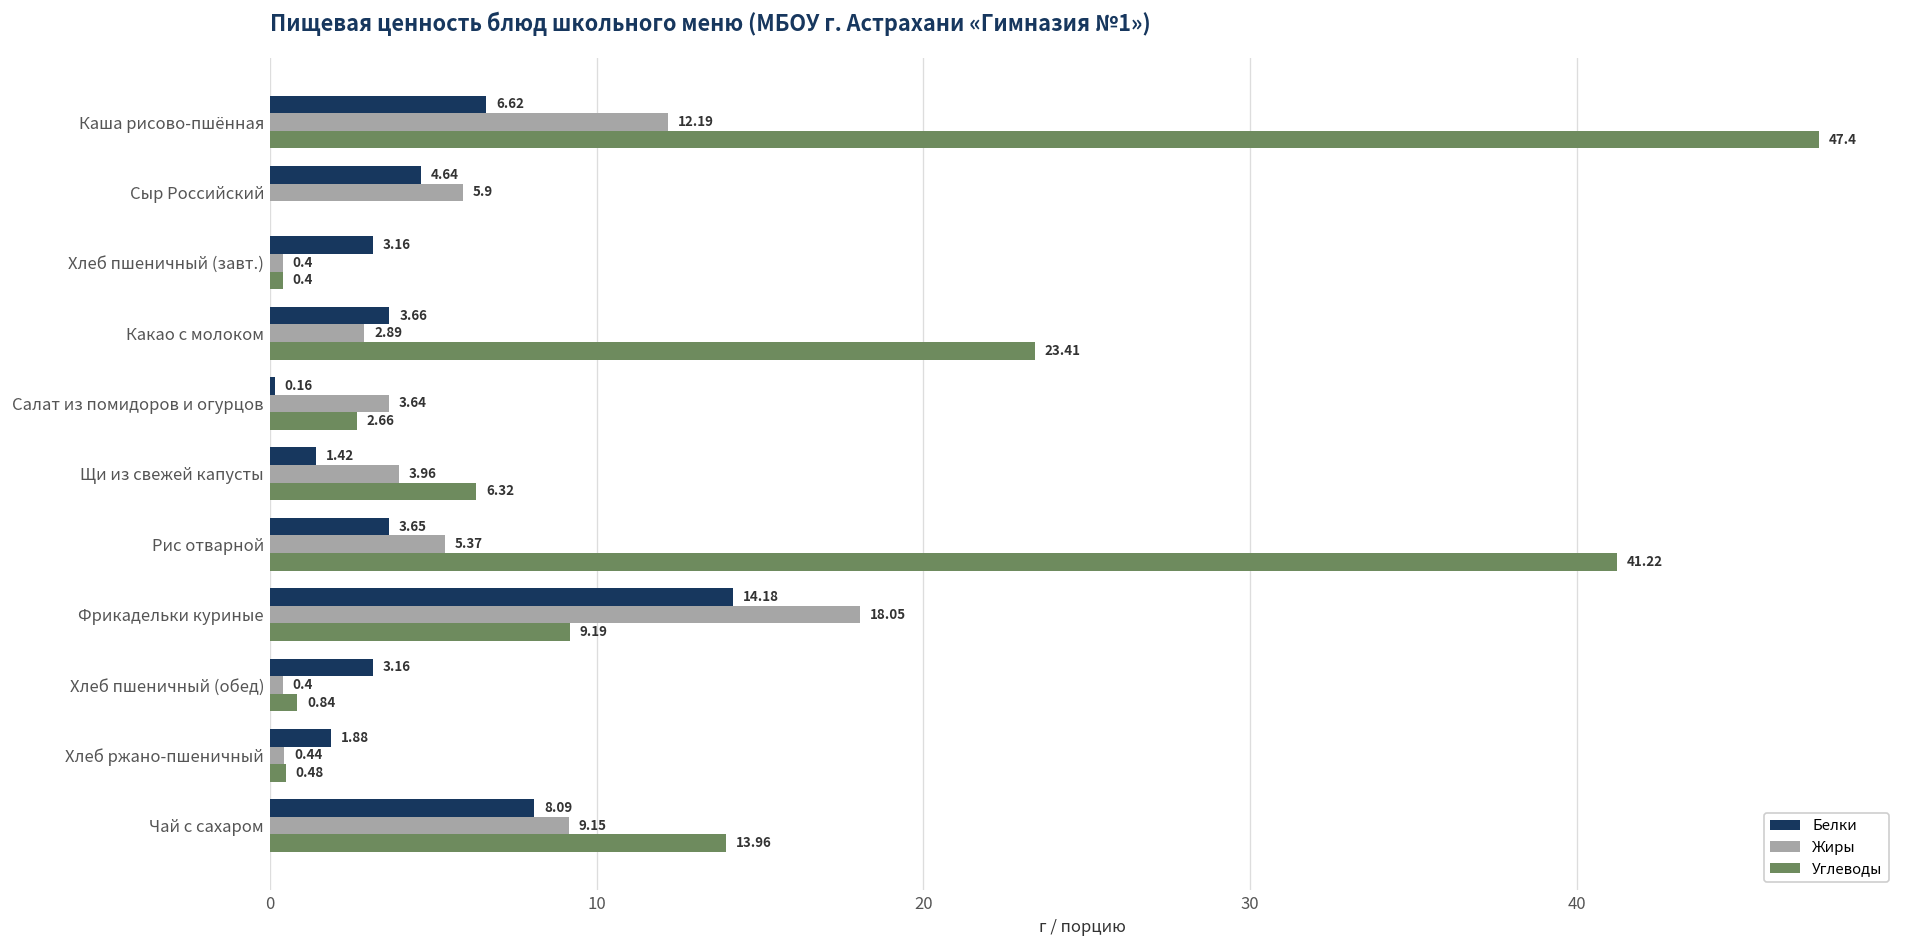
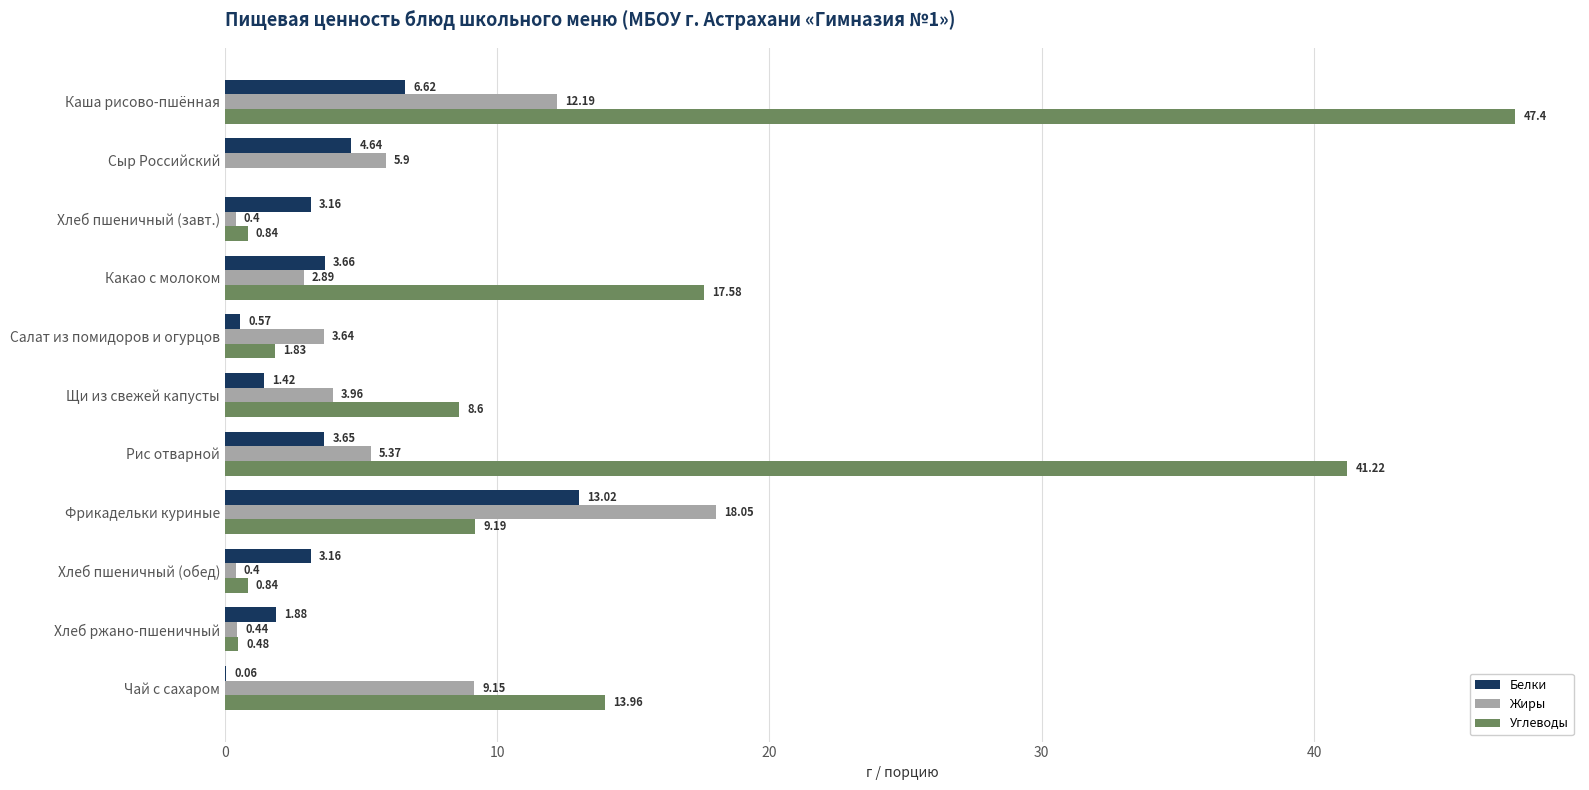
  {
    "Белки": {
      "Каша рисово-пшённая": 6.62,
      "Сыр Российский": 4.64,
      "Хлеб пшеничный (завт.)": 3.16,
      "Какао с молоком": 3.66,
-     "Салат из помидоров и огурцов": 0.16,
+     "Салат из помидоров и огурцов": 0.57,
      "Щи из свежей капусты": 1.42,
      "Рис отварной": 3.65,
-     "Фрикадельки куриные": 14.18,
+     "Фрикадельки куриные": 13.02,
      "Хлеб пшеничный (обед)": 3.16,
      "Хлеб ржано-пшеничный": 1.88,
-     "Чай с сахаром": 8.09
+     "Чай с сахаром": 0.06
    },
    "Жиры": {
      "Каша рисово-пшённая": 12.19,
      "Сыр Российский": 5.9,
      "Хлеб пшеничный (завт.)": 0.4,
      "Какао с молоком": 2.89,
      "Салат из помидоров и огурцов": 3.64,
      "Щи из свежей капусты": 3.96,
      "Рис отварной": 5.37,
      "Фрикадельки куриные": 18.05,
      "Хлеб пшеничный (обед)": 0.4,
      "Хлеб ржано-пшеничный": 0.44,
      "Чай с сахаром": 9.15
    },
    "Углеводы": {
      "Каша рисово-пшённая": 47.4,
-     "Хлеб пшеничный (завт.)": 0.4,
-     "Какао с молоком": 23.41,
-     "Салат из помидоров и огурцов": 2.66,
-     "Щи из свежей капусты": 6.32,
+     "Хлеб пшеничный (завт.)": 0.84,
+     "Какао с молоком": 17.58,
+     "Салат из помидоров и огурцов": 1.83,
+     "Щи из свежей капусты": 8.6,
      "Рис отварной": 41.22,
      "Фрикадельки куриные": 9.19,
      "Хлеб пшеничный (обед)": 0.84,
      "Хлеб ржано-пшеничный": 0.48,
      "Чай с сахаром": 13.96
    }
  }
